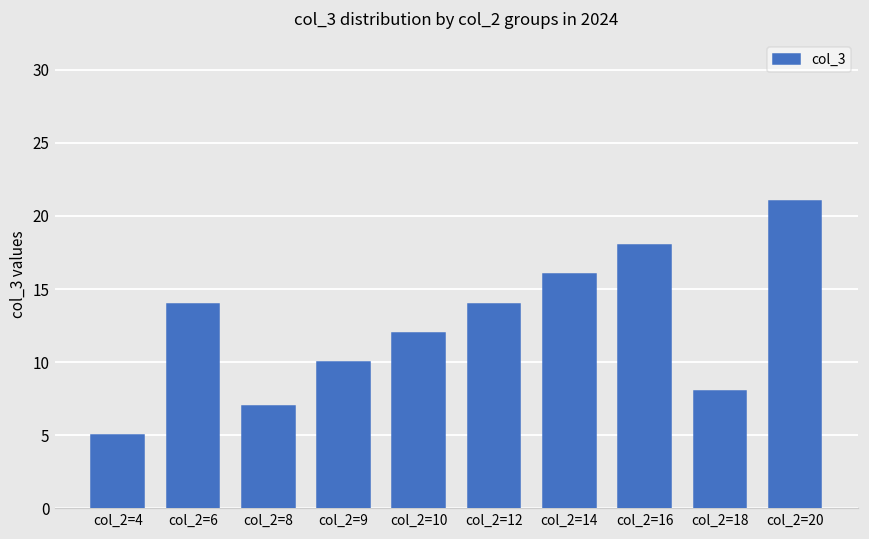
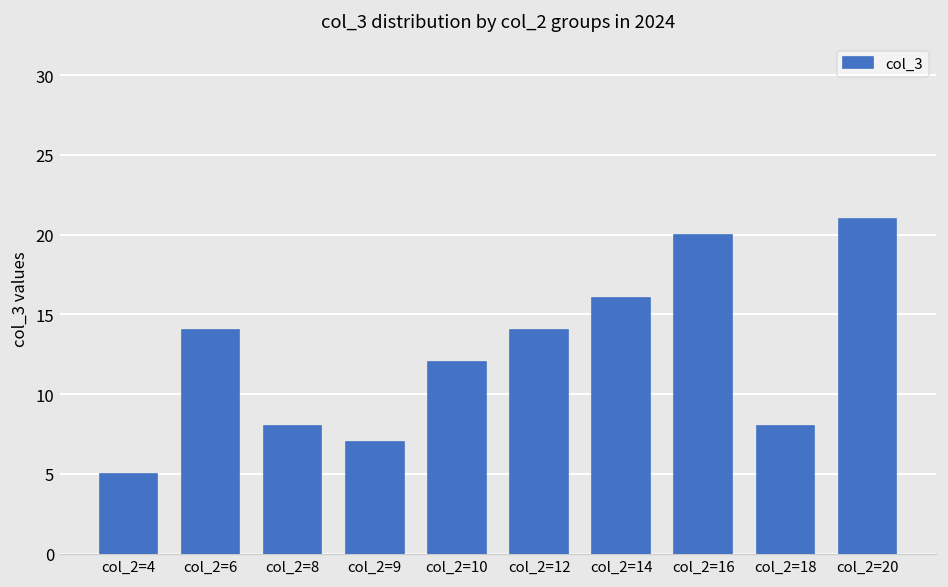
  {
    "col_2=4": 5,
    "col_2=6": 14,
-   "col_2=8": 7,
-   "col_2=9": 10,
+   "col_2=8": 8,
+   "col_2=9": 7,
    "col_2=10": 12,
    "col_2=12": 14,
    "col_2=14": 16,
-   "col_2=16": 18,
+   "col_2=16": 20,
    "col_2=18": 8,
    "col_2=20": 21
  }
